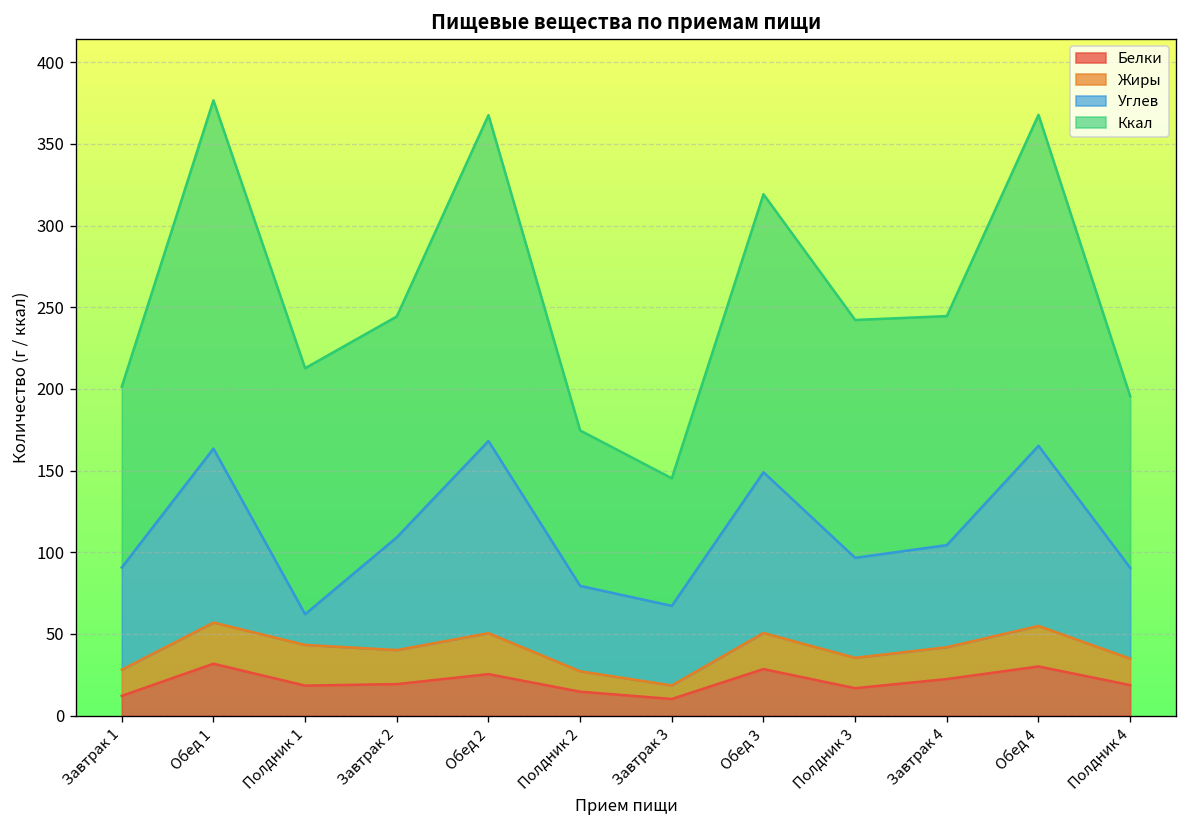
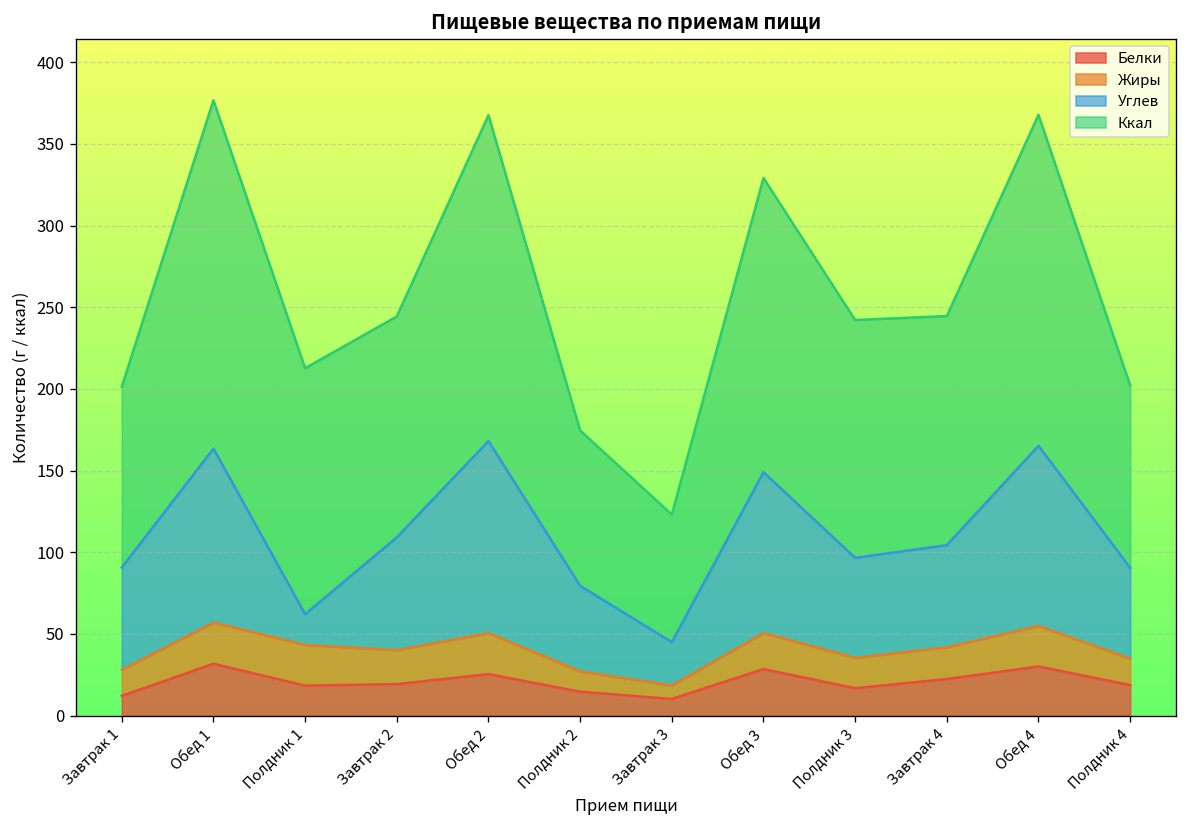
  {
    "Углев": {
      "Завтрак 1": 63,
      "Обед 1": 106,
      "Полдник 1": 19,
      "Завтрак 2": 69,
      "Обед 2": 118,
      "Полдник 2": 52,
-     "Завтрак 3": 49,
+     "Завтрак 3": 27,
      "Обед 3": 98,
      "Полдник 3": 61,
      "Завтрак 4": 63,
      "Обед 4": 110,
      "Полдник 4": 56
    },
    "Ккал": {
      "Завтрак 1": 111,
      "Обед 1": 213,
      "Полдник 1": 151,
      "Завтрак 2": 135,
      "Обед 2": 199,
      "Полдник 2": 95,
      "Завтрак 3": 78,
-     "Обед 3": 170,
+     "Обед 3": 180,
      "Полдник 3": 146,
      "Завтрак 4": 140,
      "Обед 4": 203,
-     "Полдник 4": 105
+     "Полдник 4": 112
    }
  }
